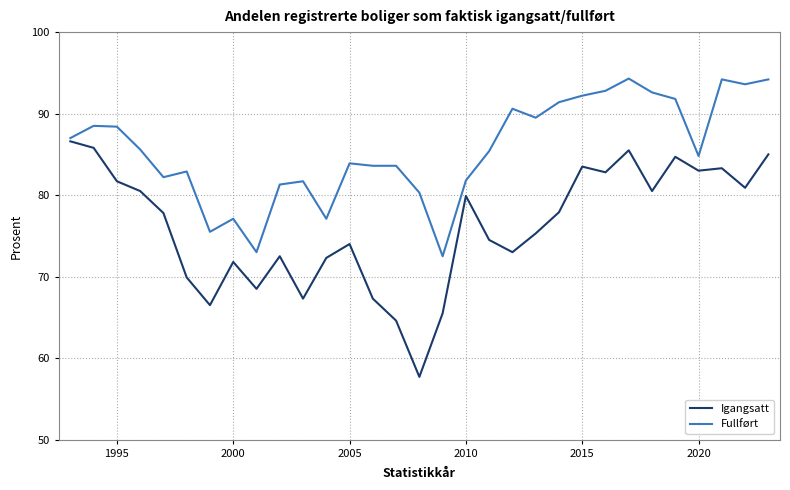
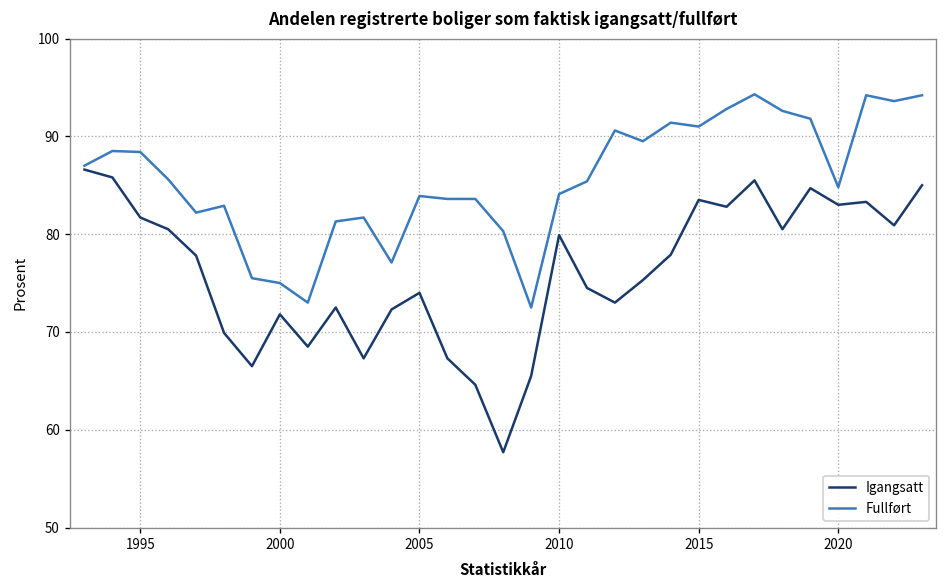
  {
    "Igangsatt": {
      "1995": 82,
      "2000": 72,
      "2005": 74,
      "2010": 80,
      "2015": 84,
      "2020": 83
    },
    "Fullført": {
      "1995": 88,
-     "2000": 77,
+     "2000": 75,
      "2005": 84,
-     "2010": 82,
-     "2015": 92,
+     "2010": 84,
+     "2015": 91,
      "2020": 85
    }
  }
